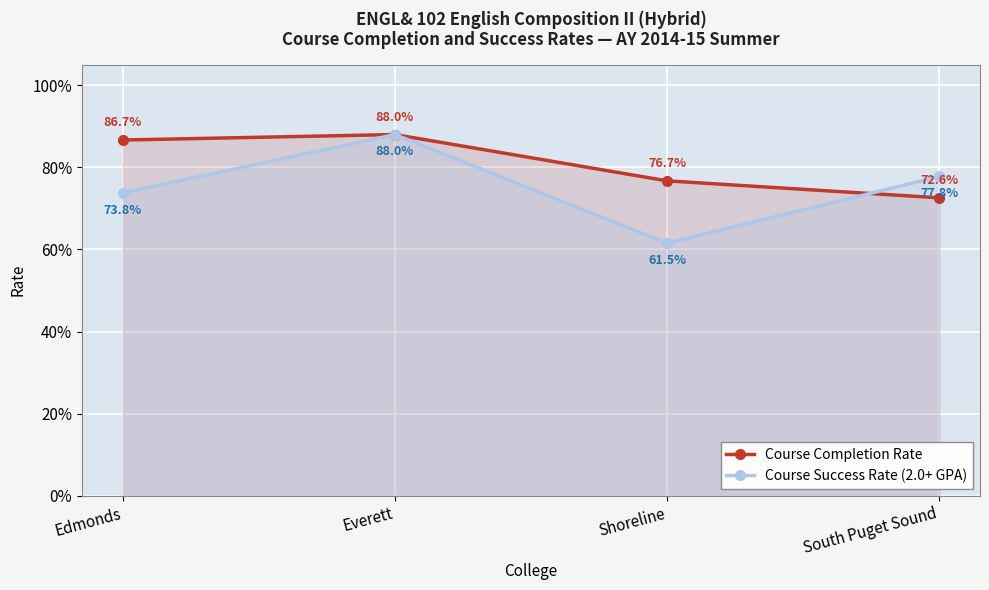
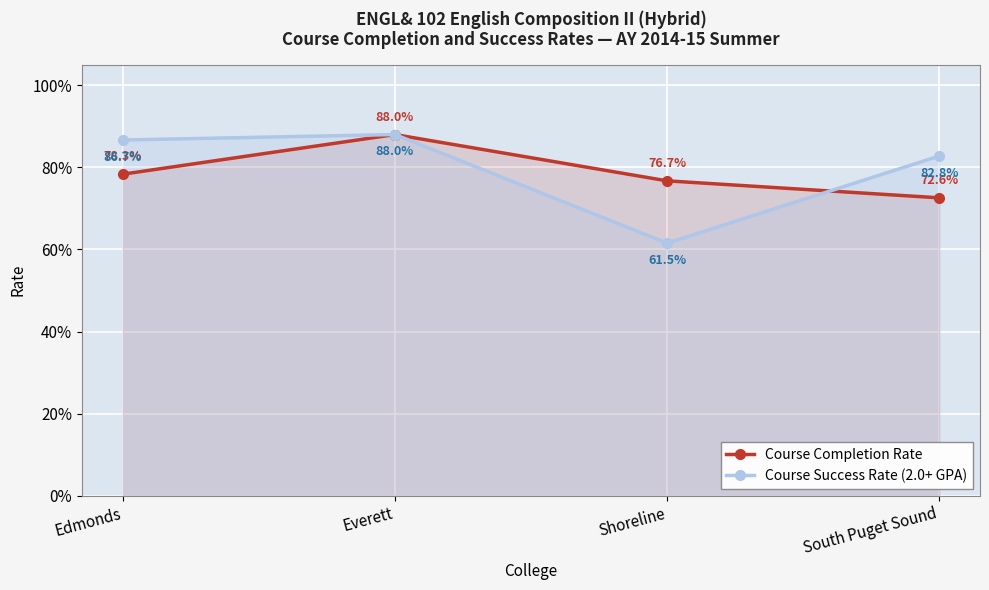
  {
    "Course Completion Rate": {
-     "Edmonds": "86.7%",
+     "Edmonds": "78.3%",
      "Shoreline": "76.7%"
    },
    "Course Success Rate (2.0+ GPA)": {
-     "Edmonds": "73.8%",
+     "Edmonds": "86.7%",
      "Shoreline": "61.5%",
-     "South Puget Sound": "77.8%"
+     "South Puget Sound": "82.8%"
    }
  }
